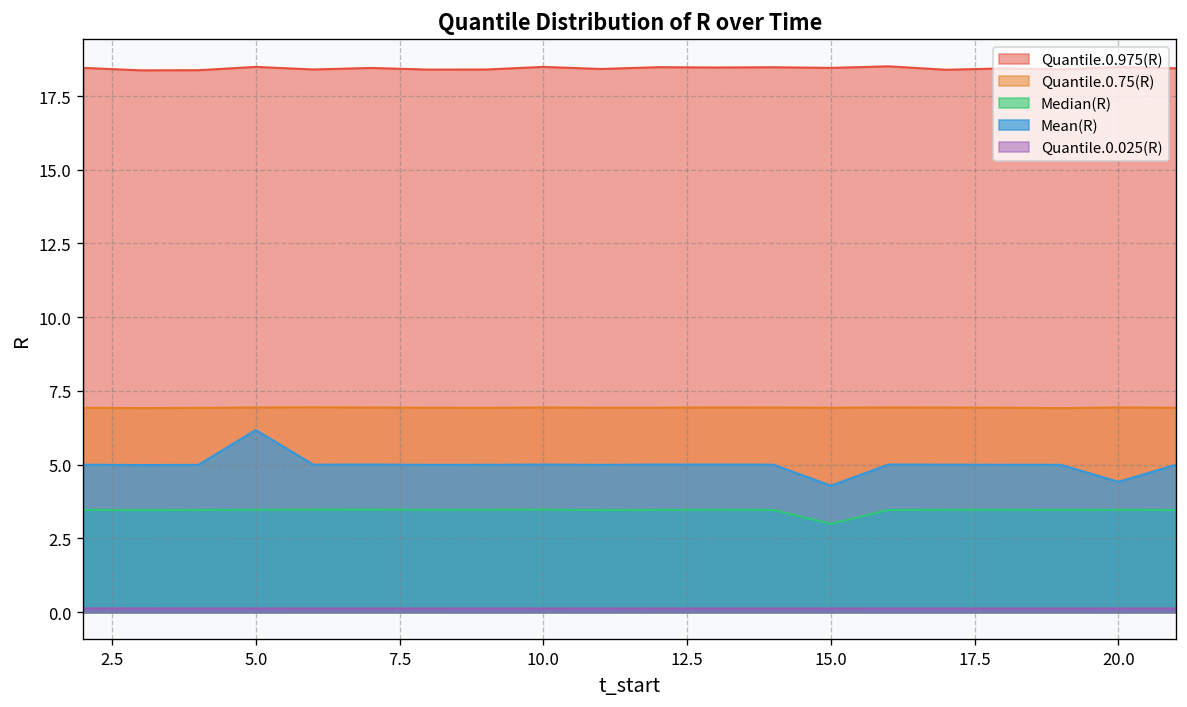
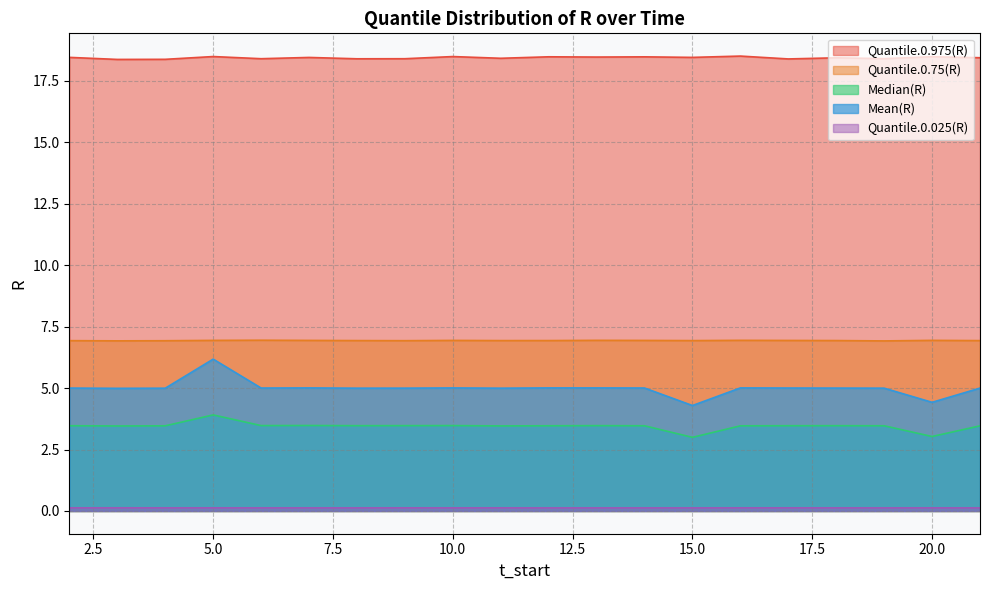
  {
    "Median(R)": {
-     "5.0": 3.5,
+     "5.0": 3.9,
      "10.0": 3.5,
      "15.0": 3.0,
-     "20.0": 3.5
+     "20.0": 3.0
    },
    "Mean(R)": {
      "5.0": 6.2,
      "10.0": 5.0,
      "15.0": 4.3,
      "20.0": 4.4
    },
    "Quantile.0.025(R)": {
      "5.0": 0.1,
      "10.0": 0.1,
      "15.0": 0.1,
      "20.0": 0.1
    }
  }
